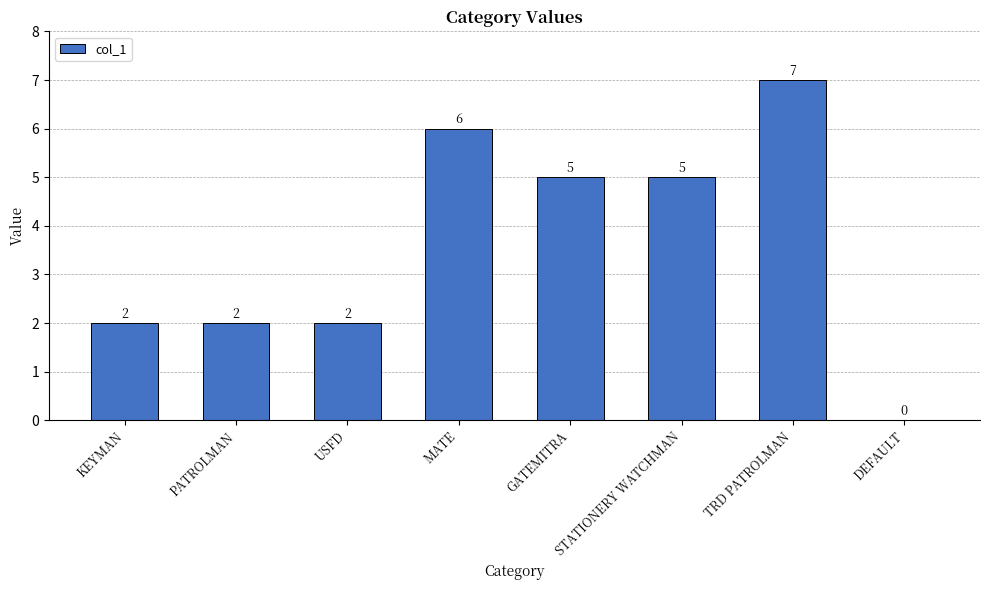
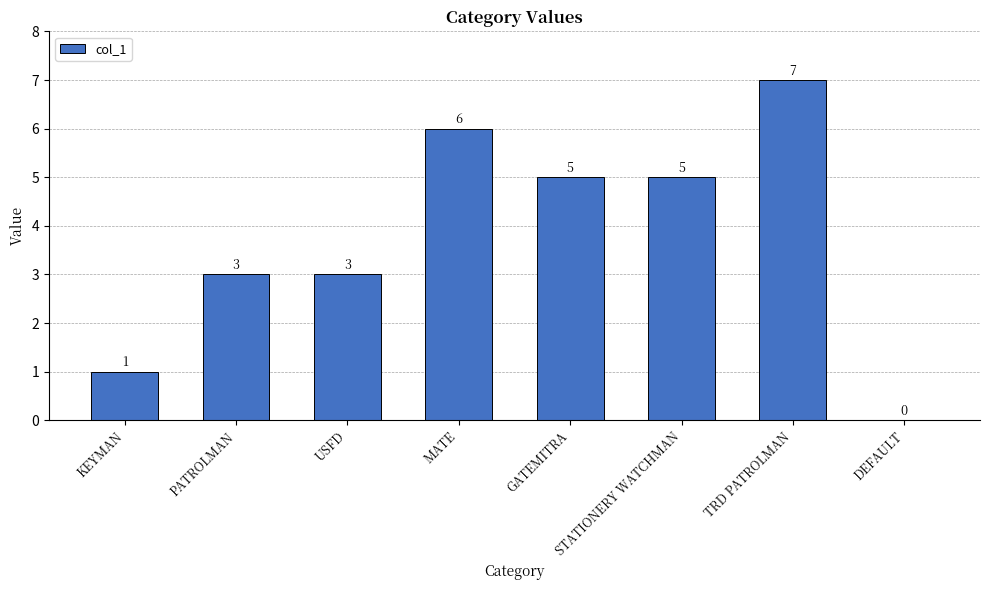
  {
-   "KEYMAN": 2,
-   "PATROLMAN": 2,
-   "USFD": 2,
+   "KEYMAN": 1,
+   "PATROLMAN": 3,
+   "USFD": 3,
    "MATE": 6,
    "GATEMITRA": 5,
    "STATIONERY WATCHMAN": 5,
    "TRD PATROLMAN": 7,
    "DEFAULT": 0
  }
